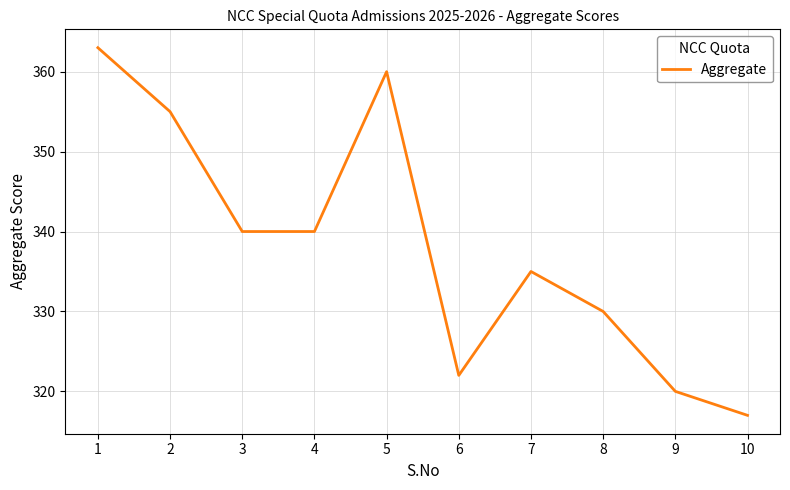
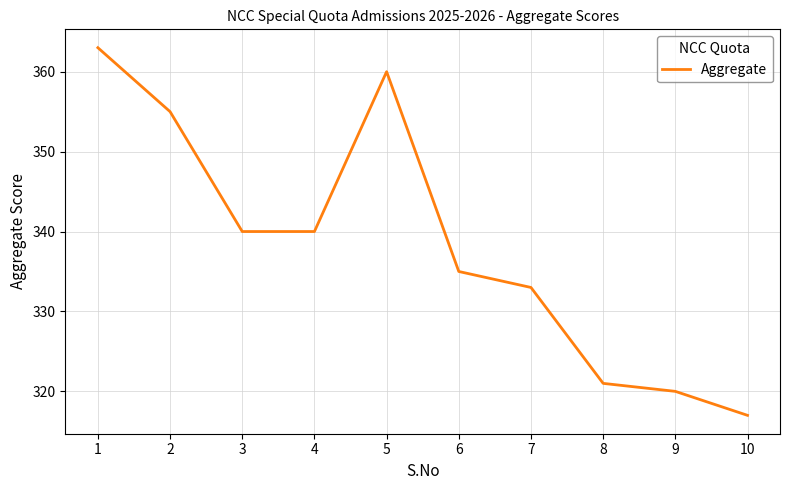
  {
    "1": 363,
    "2": 355,
    "3": 340,
    "4": 340,
    "5": 360,
-   "6": 322,
-   "7": 335,
-   "8": 330,
+   "6": 335,
+   "7": 333,
+   "8": 321,
    "9": 320,
    "10": 317
  }
